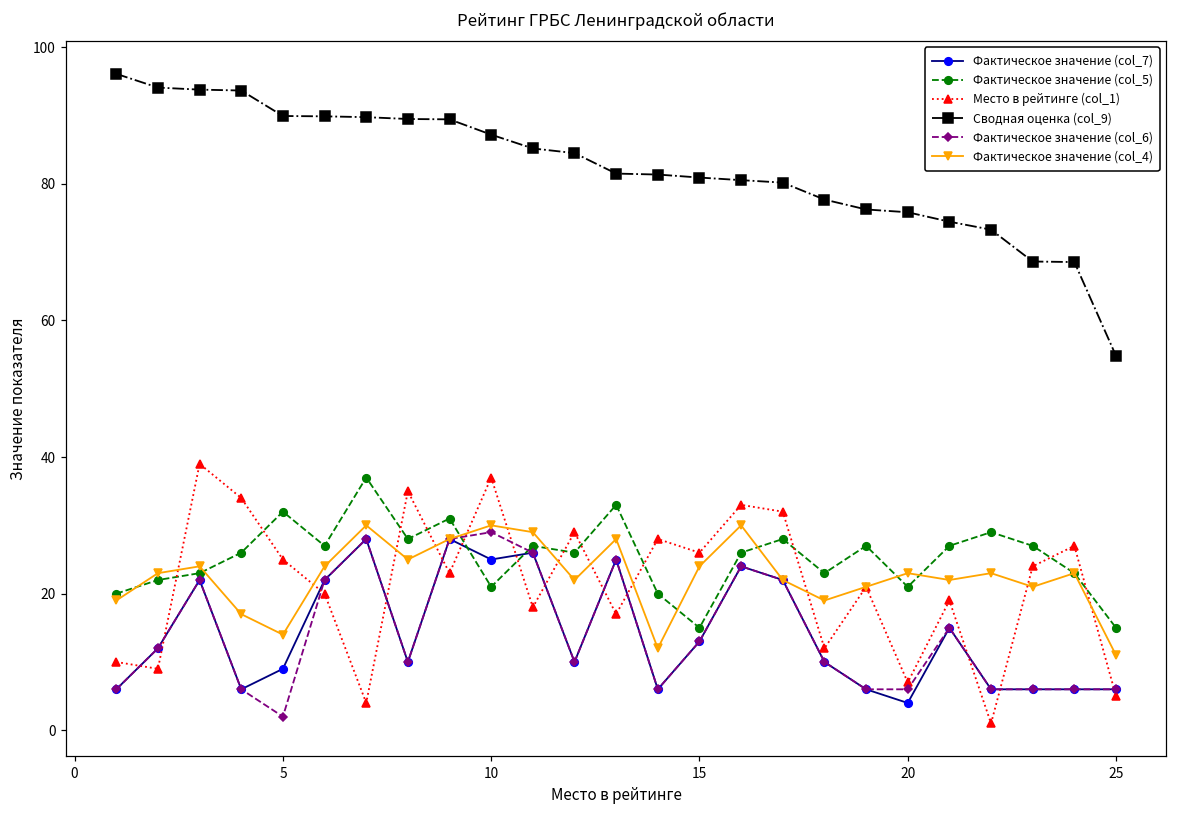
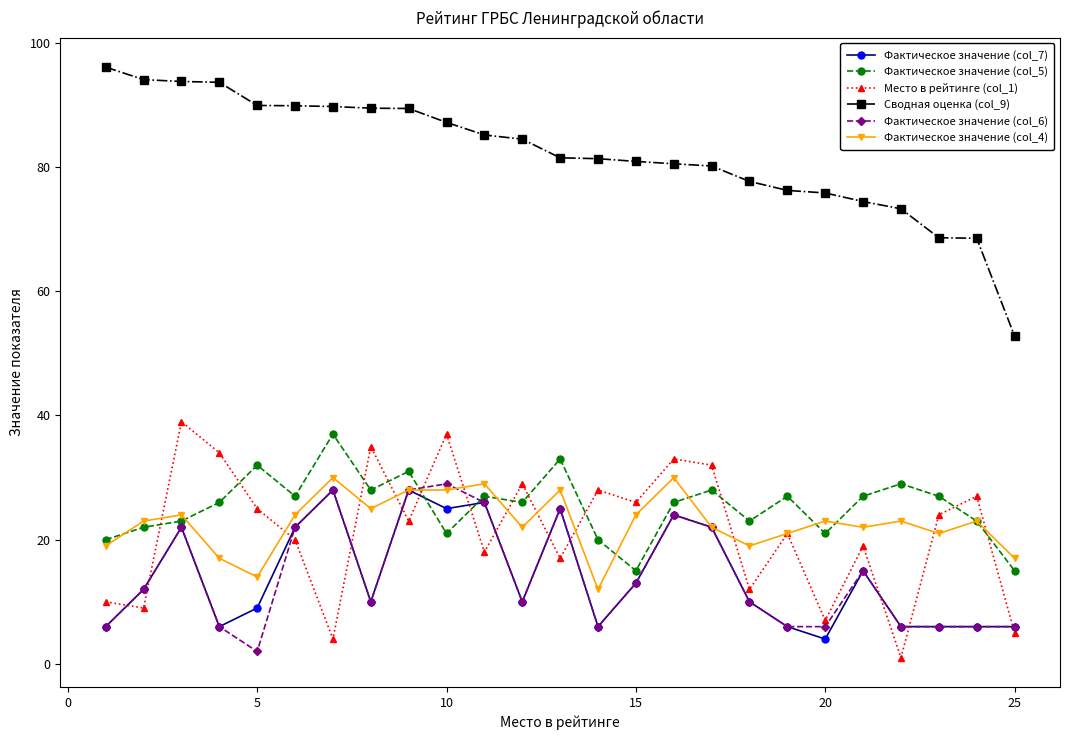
  {
    "Фактическое значение (col_7)": {
      "5": 9,
      "10": 25,
      "20": 4
    },
    "Фактическое значение (col_5)": {
      "5": 32,
      "10": 21,
      "15": 15,
      "20": 21,
      "25": 15
    },
    "Место в рейтинге (col_1)": {
      "5": 25,
      "10": 37,
      "15": 26,
      "20": 7,
      "25": 5
    },
    "Сводная оценка (col_9)": {
      "5": 90,
      "10": 87,
      "15": 81,
      "20": 76,
-     "25": 55
+     "25": 53
    },
    "Фактическое значение (col_6)": {
      "5": 2,
      "10": 29,
      "20": 6
    },
    "Фактическое значение (col_4)": {
      "5": 14,
-     "10": 30,
+     "10": 28,
      "15": 24,
      "20": 23,
-     "25": 11
+     "25": 17
    }
  }
